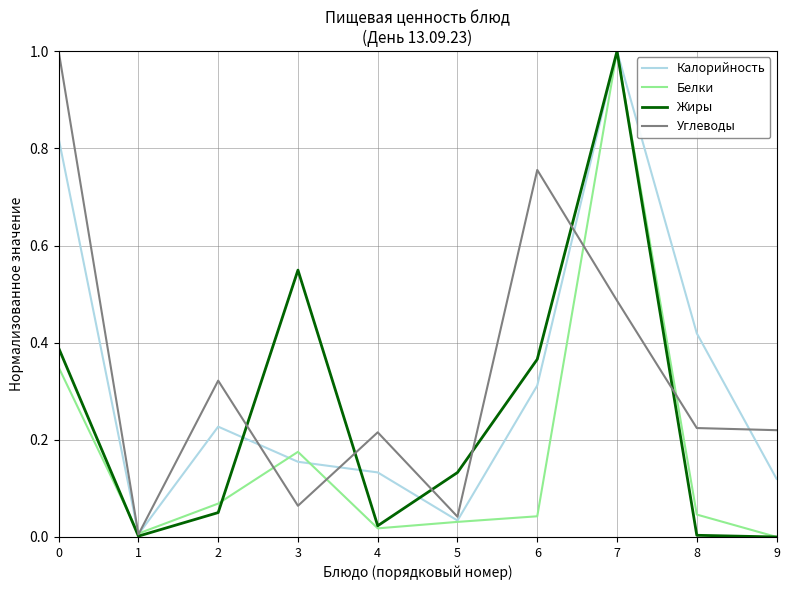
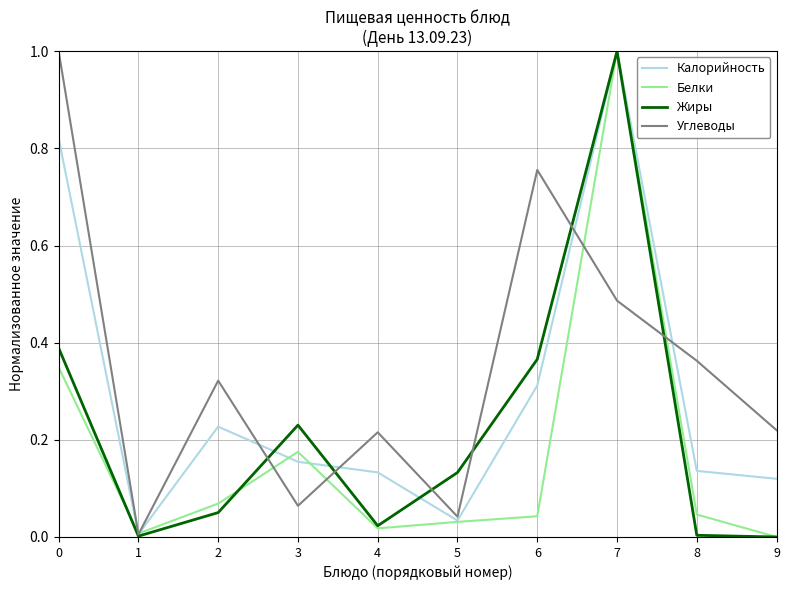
  {
    "Калорийность": {
      "0": 0.82,
      "2": 0.23,
      "3": 0.15,
      "4": 0.13,
      "6": 0.31,
-     "8": 0.42,
+     "8": 0.14,
      "9": 0.12
    },
    "Белки": {
      "0": 0.35,
      "2": 0.07,
      "3": 0.18,
      "4": 0.02,
      "6": 0.04,
      "8": 0.05
    },
    "Жиры": {
      "0": 0.39,
      "2": 0.05,
-     "3": 0.55,
+     "3": 0.23,
      "4": 0.02,
      "5": 0.13,
      "6": 0.37,
      "8": 0.00
    },
    "Углеводы": {
      "0": 1.00,
      "2": 0.32,
      "3": 0.06,
      "4": 0.22,
      "5": 0.04,
      "6": 0.76,
      "7": 0.49,
-     "8": 0.22,
+     "8": 0.36,
      "9": 0.22
    }
  }
